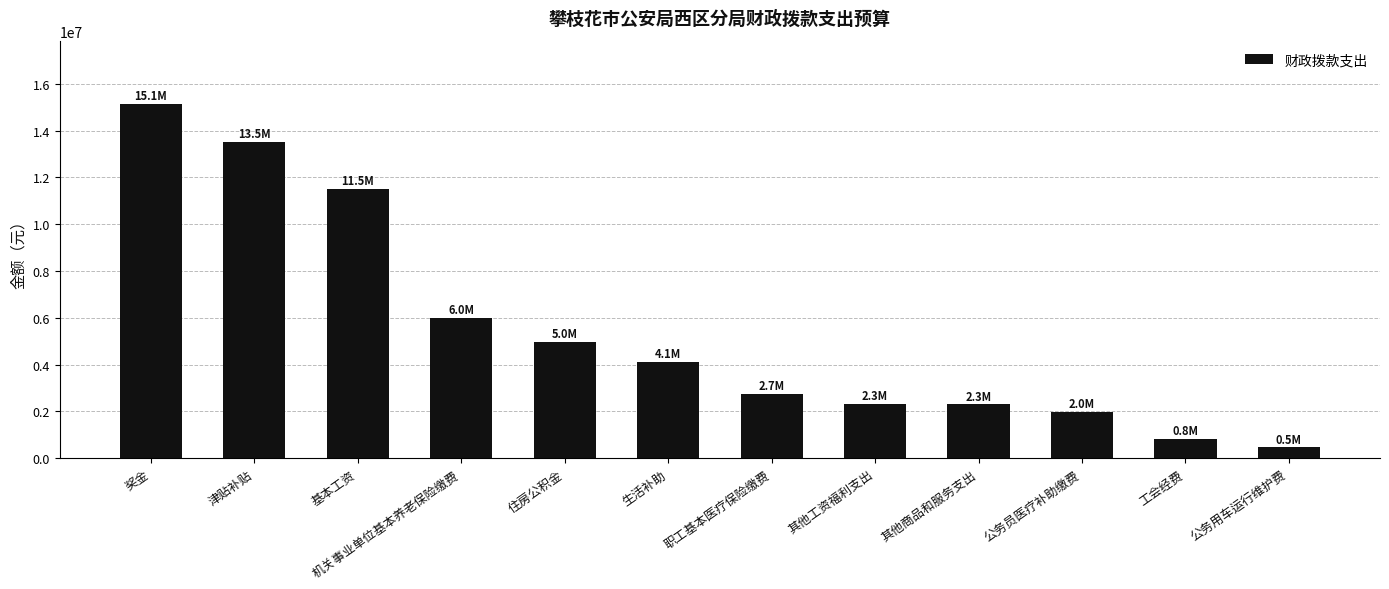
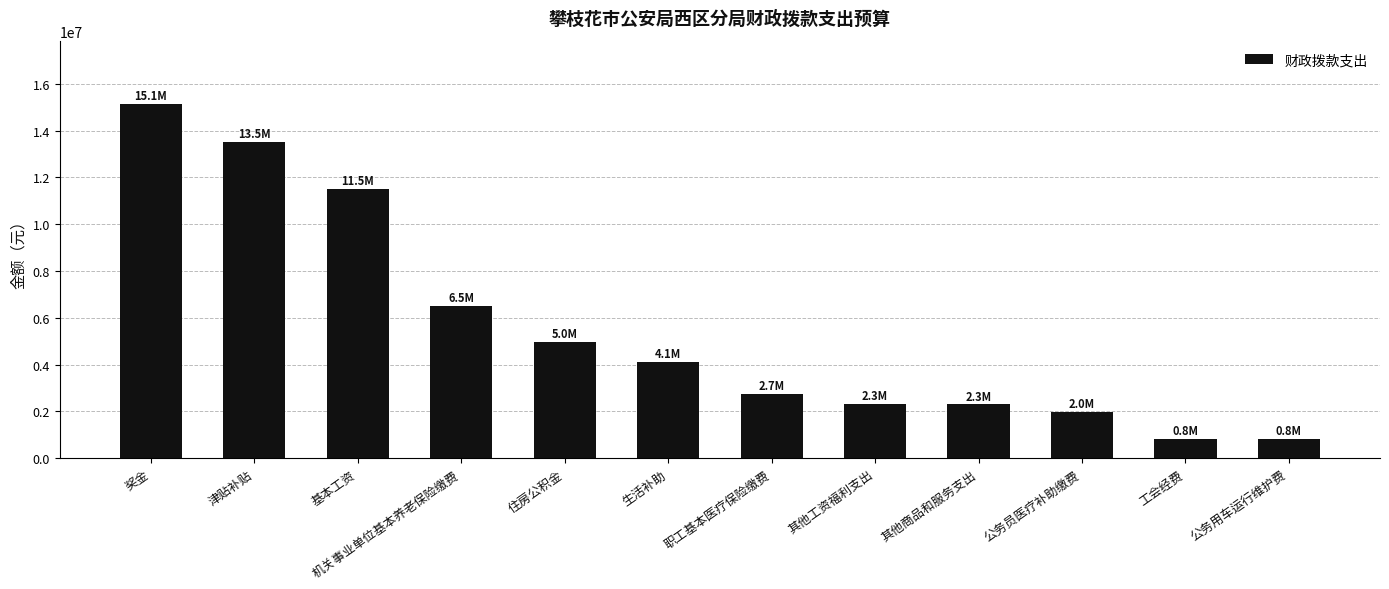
  {
    "奖金": "15.1M",
    "津贴补贴": "13.5M",
    "基本工资": "11.5M",
-   "机关事业单位基本养老保险缴费": "6.0M",
+   "机关事业单位基本养老保险缴费": "6.5M",
    "住房公积金": "5.0M",
    "生活补助": "4.1M",
    "职工基本医疗保险缴费": "2.7M",
    "其他工资福利支出": "2.3M",
    "其他商品和服务支出": "2.3M",
    "公务员医疗补助缴费": "2.0M",
    "工会经费": "0.8M",
-   "公务用车运行维护费": "0.5M"
+   "公务用车运行维护费": "0.8M"
  }
